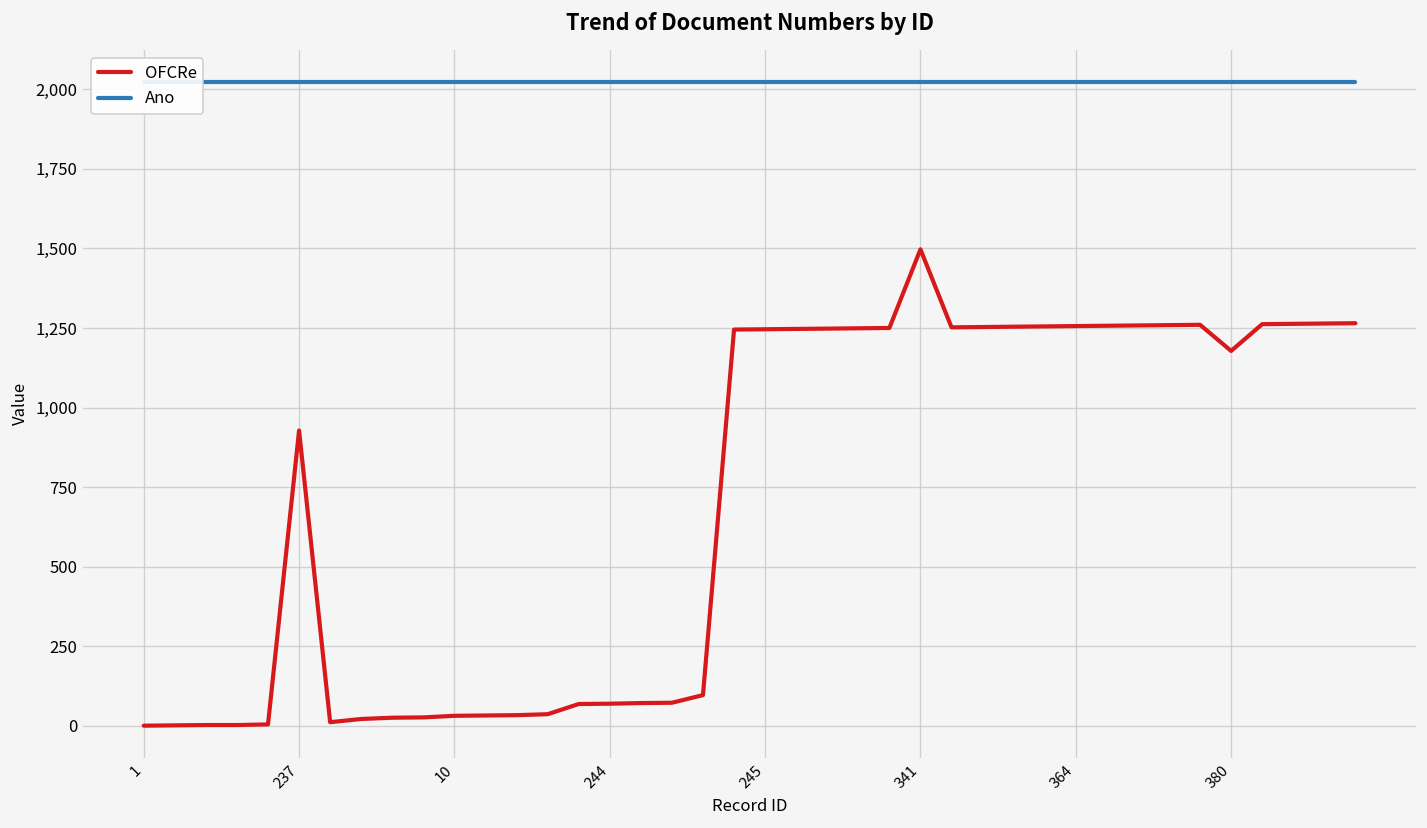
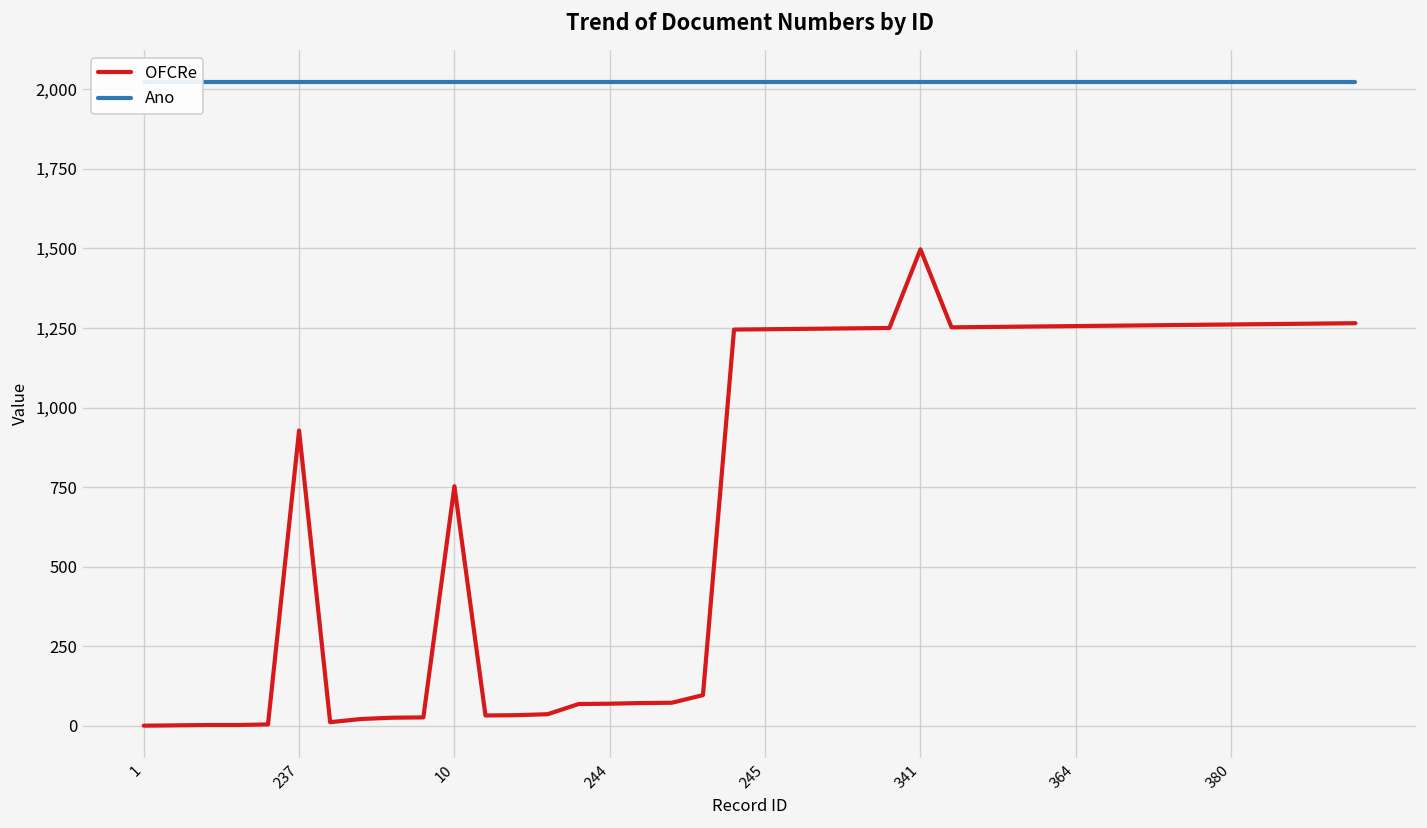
  {
    "OFCRe": {
      "237": "930",
-     "10": "30",
+     "10": "750",
      "244": "70",
      "245": "1,250",
      "341": "1,500",
      "364": "1,260",
-     "380": "1,180"
+     "380": "1,260"
    },
    "Ano": {
      "237": "2,020",
      "10": "2,020",
      "244": "2,020",
      "245": "2,020",
      "341": "2,020",
      "364": "2,020",
      "380": "2,020"
    }
  }
